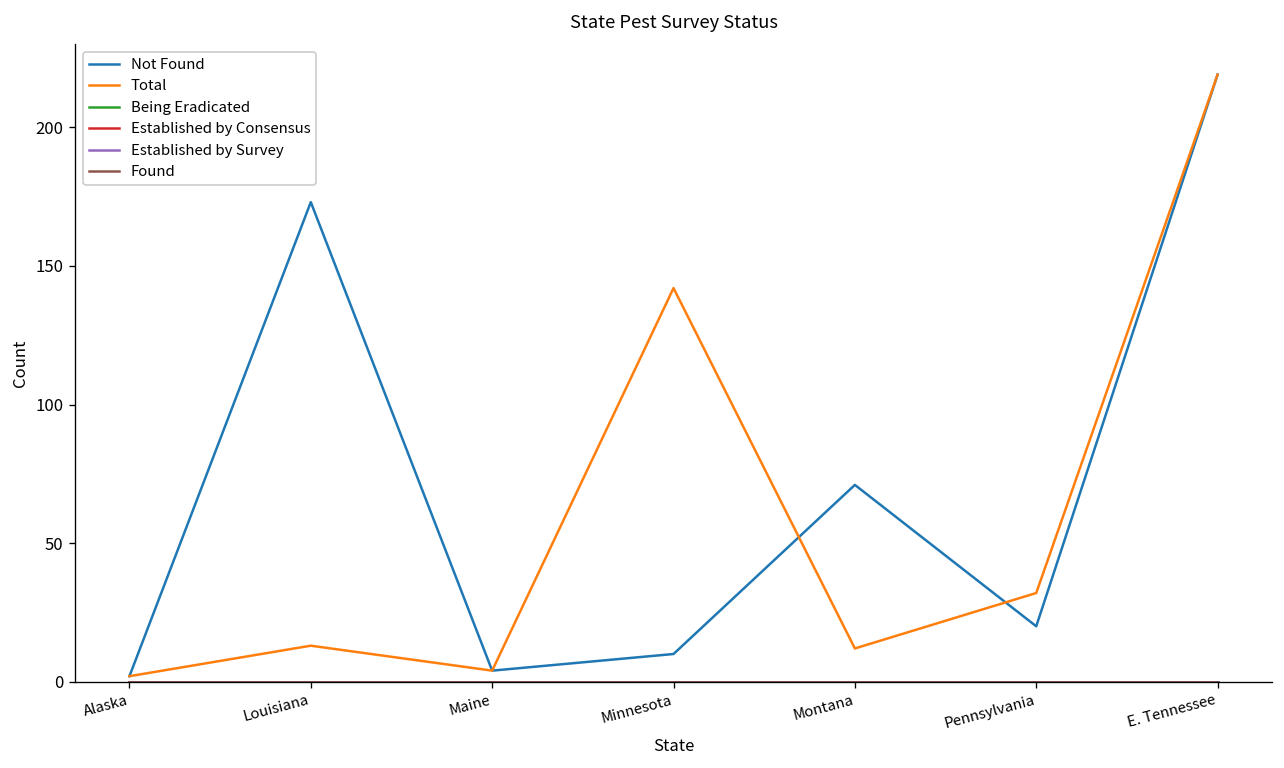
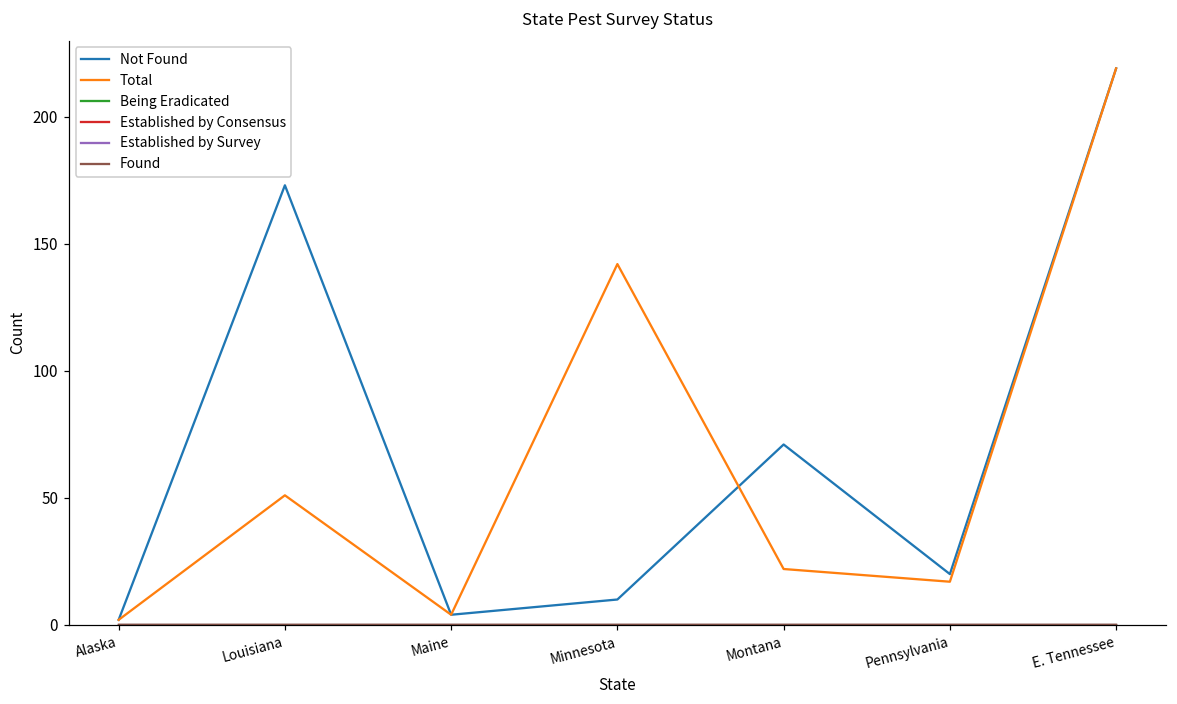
  {
    "Not Found": {
      "Louisiana": 173,
      "Minnesota": 10,
      "Montana": 71,
      "Pennsylvania": 20
    },
    "Total": {
-     "Louisiana": 13,
+     "Louisiana": 51,
      "Minnesota": 142,
-     "Montana": 12,
-     "Pennsylvania": 32
+     "Montana": 22,
+     "Pennsylvania": 17
    },
    "Found": {
      "Alaska": 0,
      "Louisiana": 0,
      "Maine": 0,
      "Minnesota": 0,
      "Montana": 0,
      "Pennsylvania": 0,
      "E. Tennessee": 0
    }
  }
